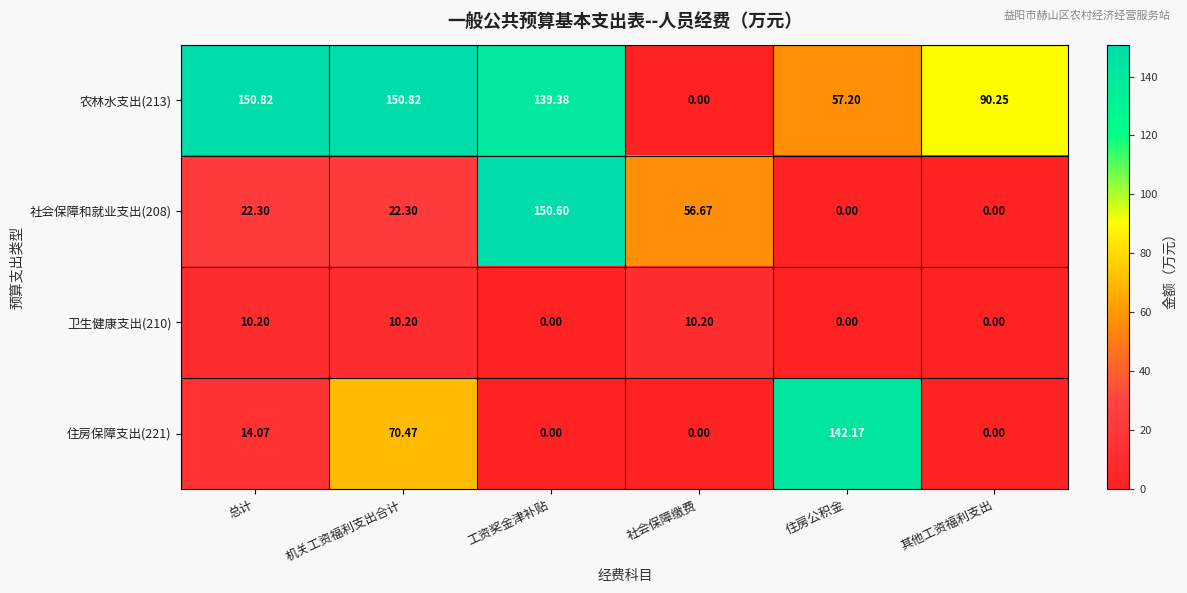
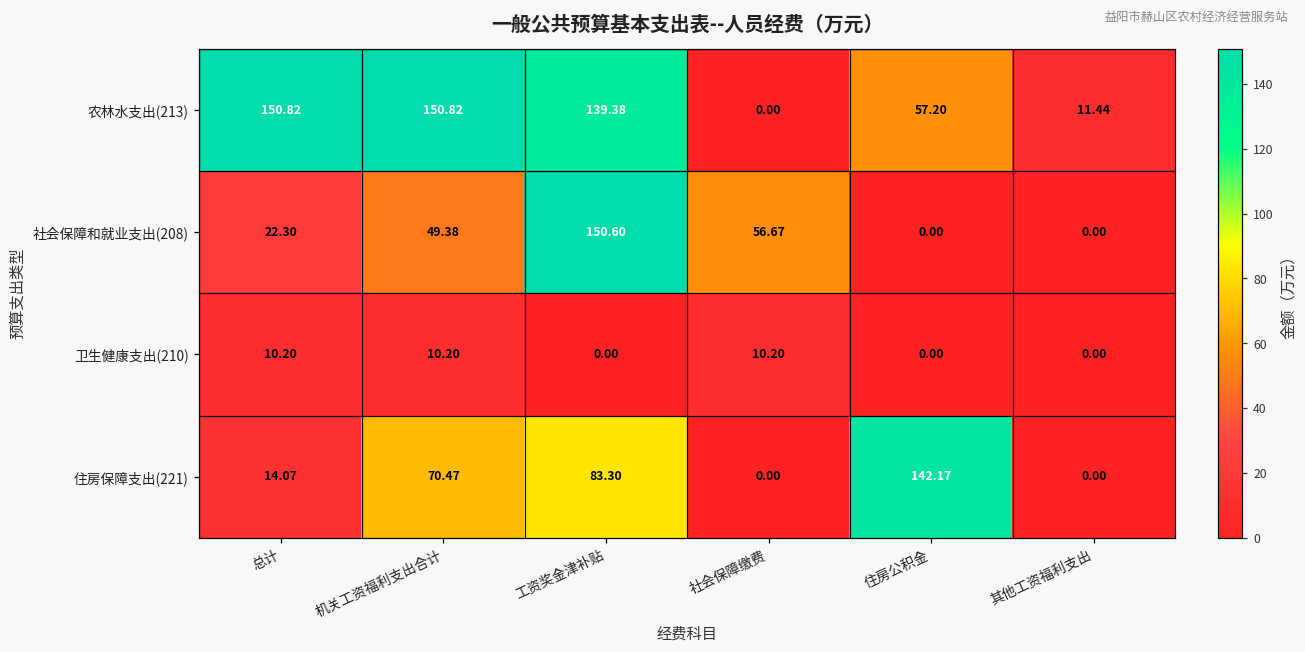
  {
    "农林水支出(213)": {
      "总计": 150.82,
      "机关工资福利支出合计": 150.82,
      "工资奖金津补贴": 139.38,
      "社会保障缴费": 0.00,
      "住房公积金": 57.20,
-     "其他工资福利支出": 90.25
+     "其他工资福利支出": 11.44
    },
    "社会保障和就业支出(208)": {
      "总计": 22.30,
-     "机关工资福利支出合计": 22.30,
+     "机关工资福利支出合计": 49.38,
      "工资奖金津补贴": 150.60,
      "社会保障缴费": 56.67,
      "住房公积金": 0.00,
      "其他工资福利支出": 0.00
    },
    "卫生健康支出(210)": {
      "总计": 10.20,
      "机关工资福利支出合计": 10.20,
      "工资奖金津补贴": 0.00,
      "社会保障缴费": 10.20,
      "住房公积金": 0.00,
      "其他工资福利支出": 0.00
    },
    "住房保障支出(221)": {
      "总计": 14.07,
      "机关工资福利支出合计": 70.47,
-     "工资奖金津补贴": 0.00,
+     "工资奖金津补贴": 83.30,
      "社会保障缴费": 0.00,
      "住房公积金": 142.17,
      "其他工资福利支出": 0.00
    }
  }
